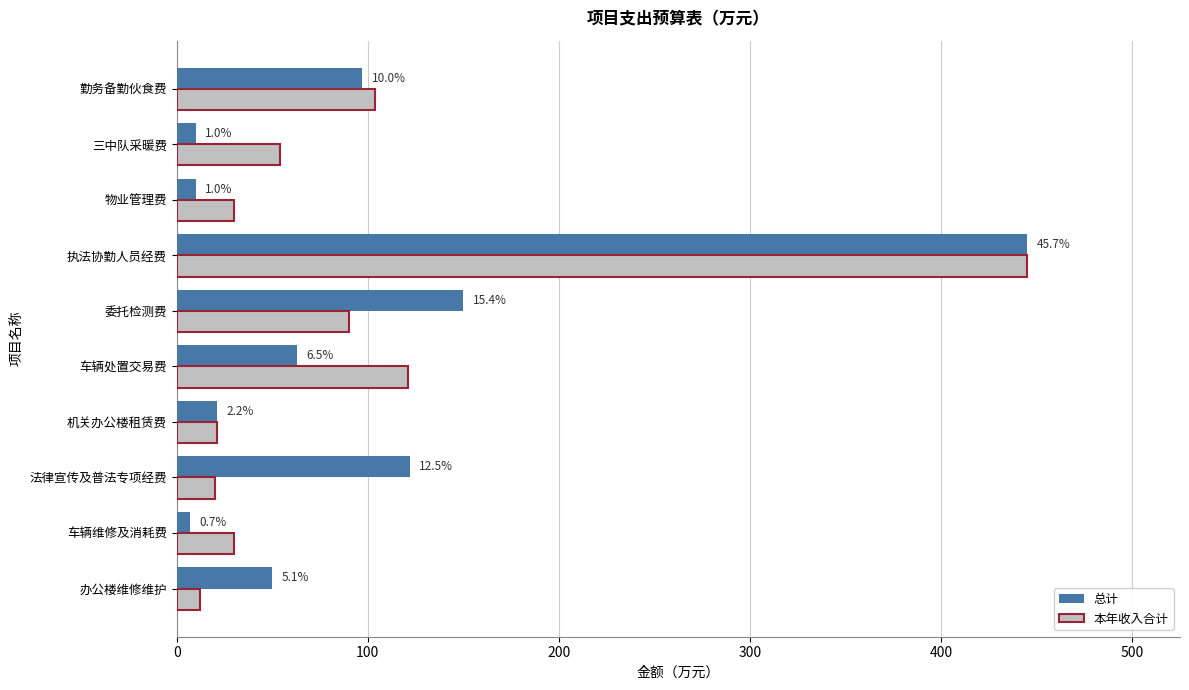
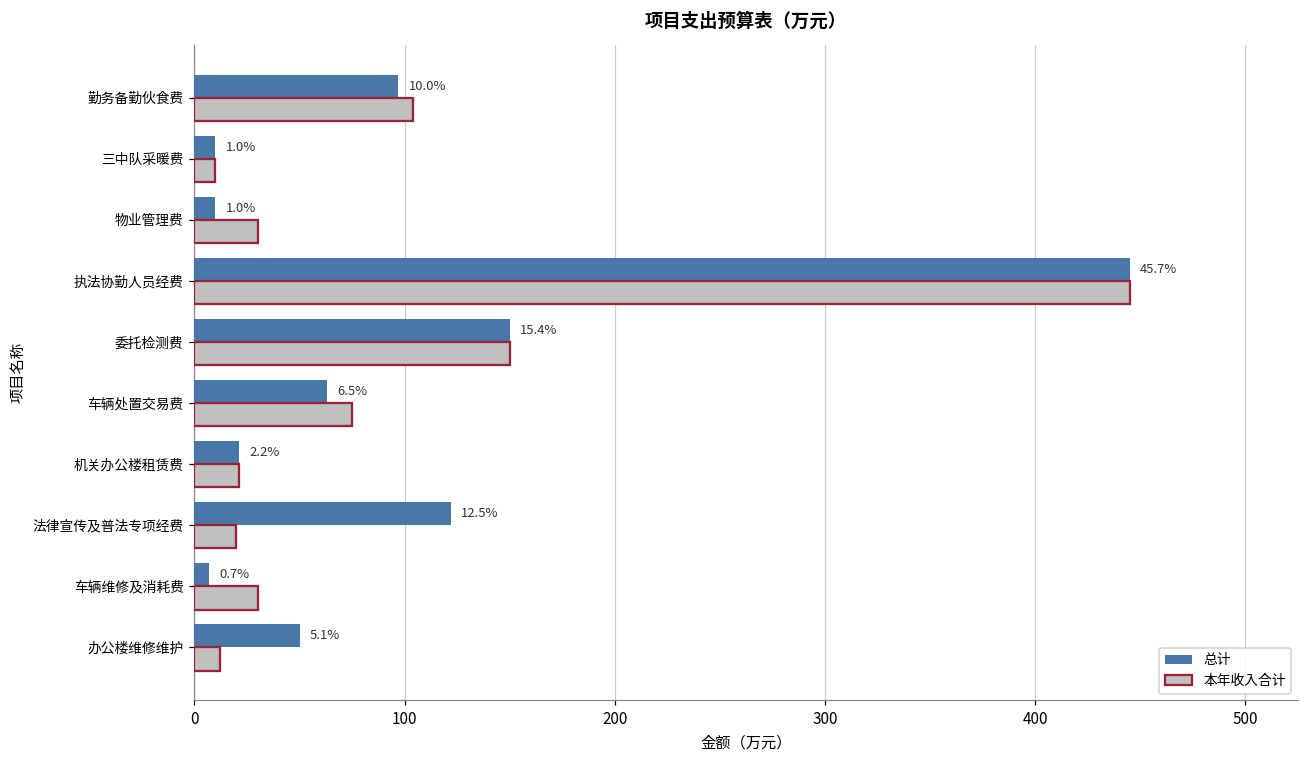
  {
    "本年收入合计": {
      "勤务备勤伙食费": 104,
-     "三中队采暖费": 54,
+     "三中队采暖费": 10,
      "物业管理费": 30,
      "执法协勤人员经费": 445,
-     "委托检测费": 90,
-     "车辆处置交易费": 121,
+     "委托检测费": 150,
+     "车辆处置交易费": 75,
      "机关办公楼租赁费": 21,
      "法律宣传及普法专项经费": 20,
      "车辆维修及消耗费": 30,
      "办公楼维修维护": 12
    }
  }
